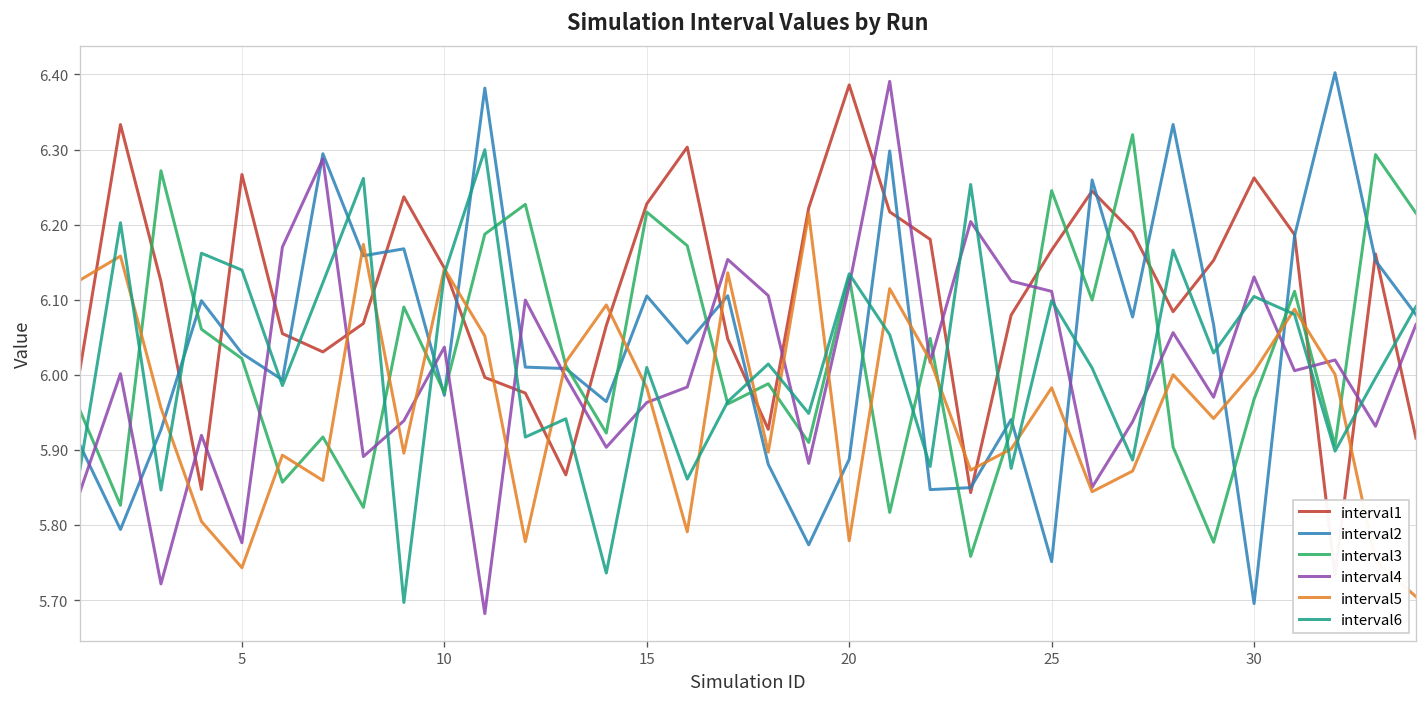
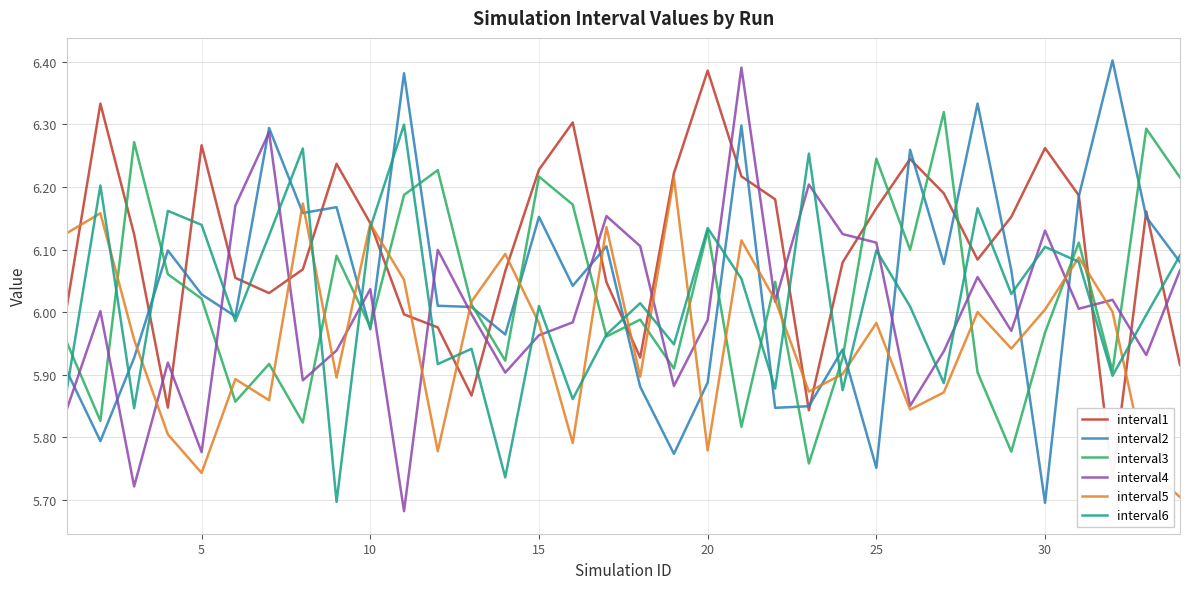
  {
    "interval1": {
      "5": 6.27,
      "15": 6.23,
      "20": 6.39,
      "25": 6.17,
      "30": 6.26
    },
    "interval2": {
      "5": 6.03,
-     "15": 6.10,
+     "15": 6.15,
      "20": 5.89,
      "25": 5.75,
      "30": 5.70
    },
    "interval4": {
      "5": 5.78,
      "10": 6.04,
      "15": 5.96,
-     "20": 6.12,
+     "20": 5.99,
      "25": 6.11,
      "30": 6.13
    },
    "interval5": {
      "5": 5.74,
      "15": 5.98,
      "20": 5.78,
      "25": 5.98,
      "30": 6.00
    }
  }
